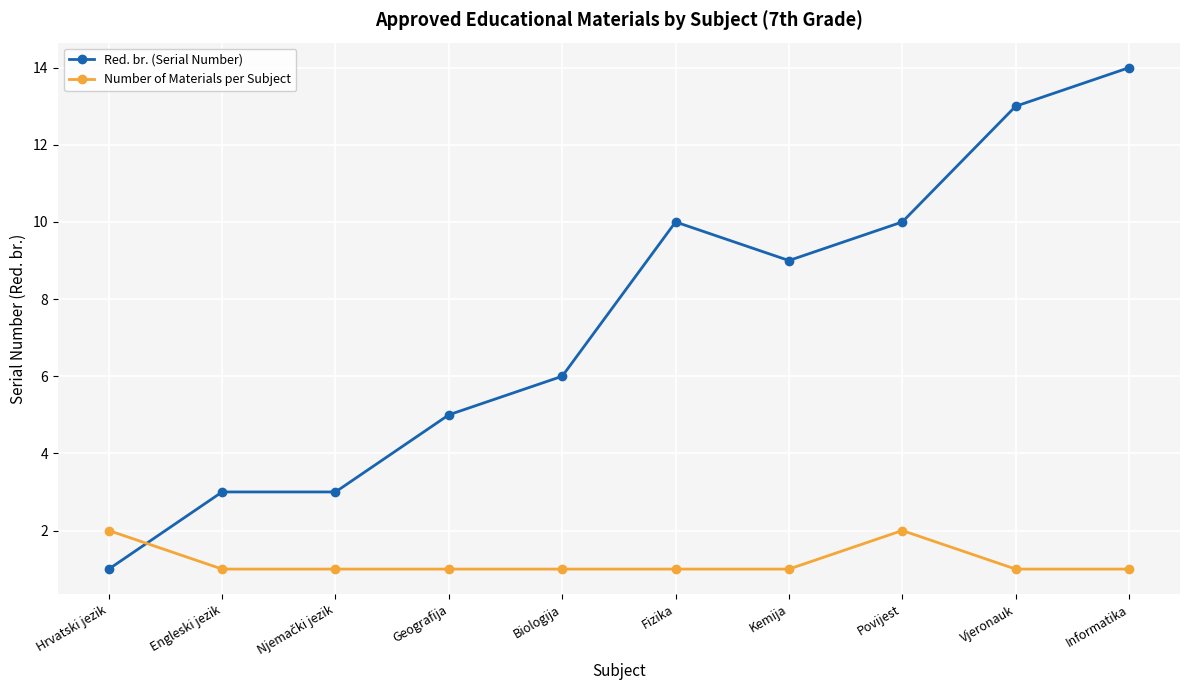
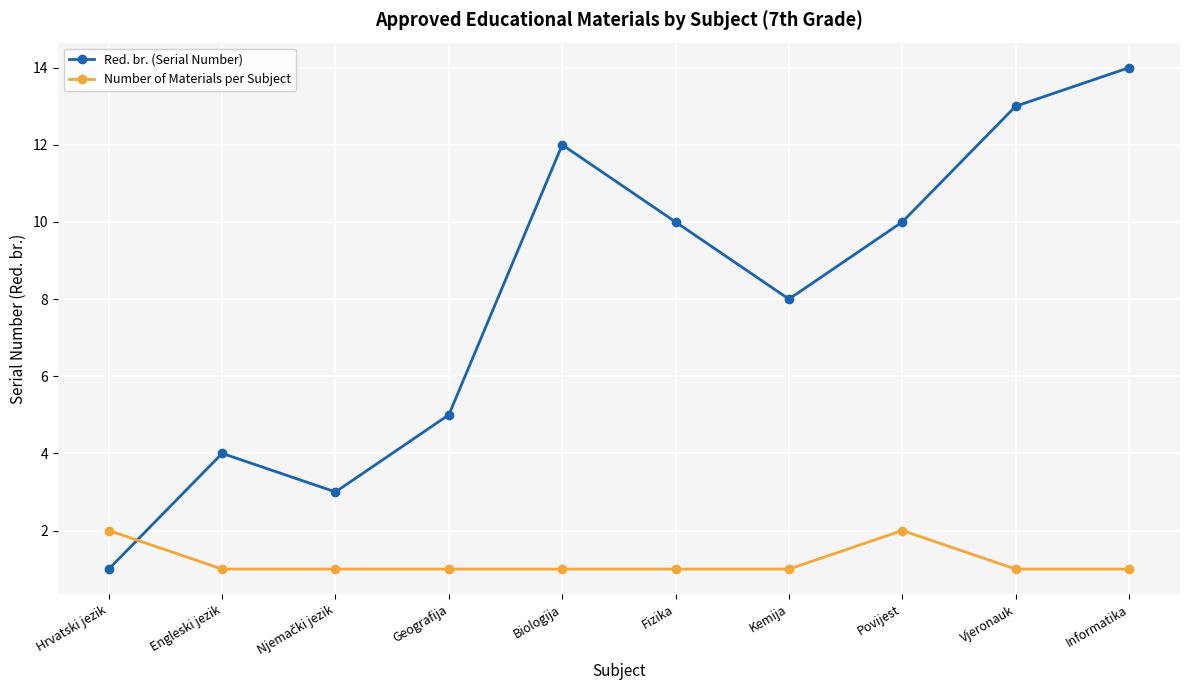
  {
    "Red. br. (Serial Number)": {
      "Hrvatski jezik": 1,
-     "Engleski jezik": 3,
+     "Engleski jezik": 4,
      "Njemački jezik": 3,
      "Geografija": 5,
-     "Biologija": 6,
+     "Biologija": 12,
      "Fizika": 10,
-     "Kemija": 9,
+     "Kemija": 8,
      "Povijest": 10,
      "Vjeronauk": 13,
      "Informatika": 14
    },
    "Number of Materials per Subject": {
      "Hrvatski jezik": 2,
      "Engleski jezik": 1,
      "Njemački jezik": 1,
      "Geografija": 1,
      "Biologija": 1,
      "Fizika": 1,
      "Kemija": 1,
      "Povijest": 2,
      "Vjeronauk": 1,
      "Informatika": 1
    }
  }
